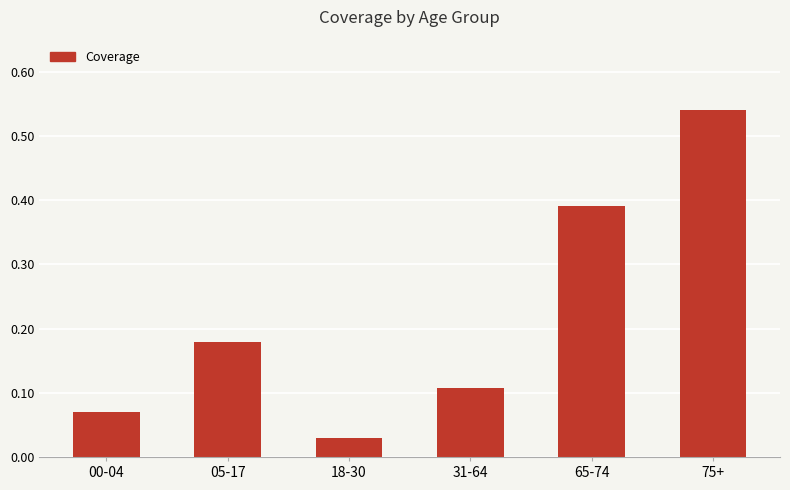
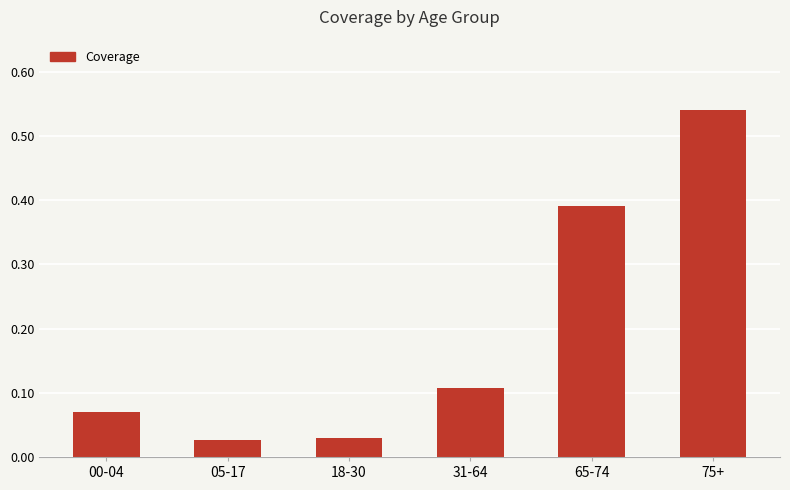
  {
    "00-04": 0.07,
-   "05-17": 0.18,
+   "05-17": 0.03,
    "18-30": 0.03,
    "31-64": 0.11,
    "65-74": 0.39,
    "75+": 0.54
  }
